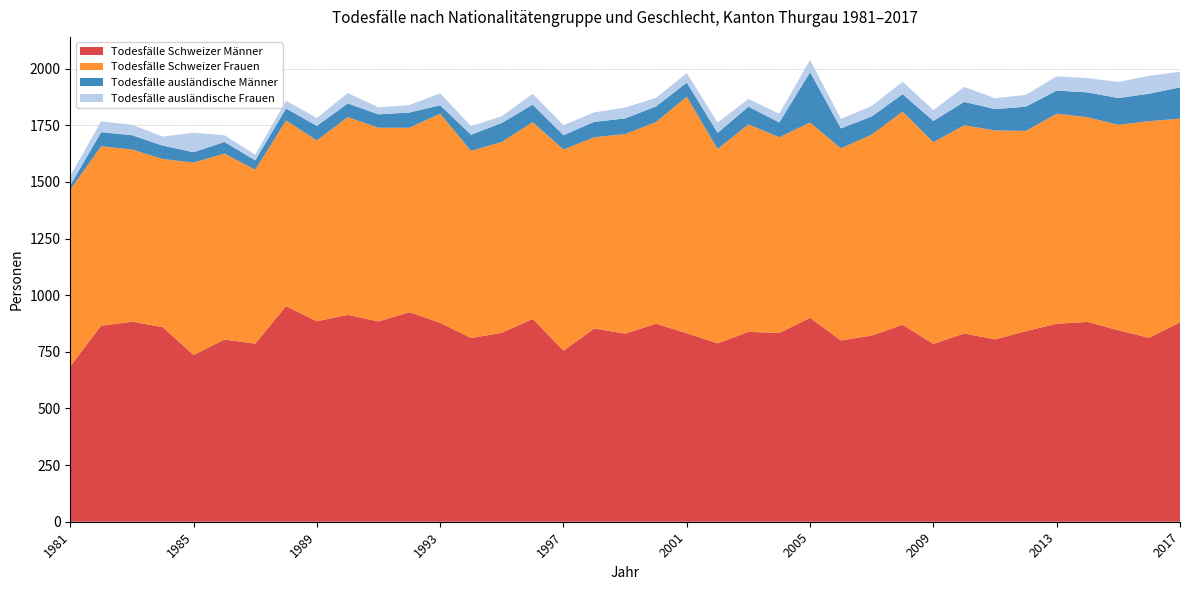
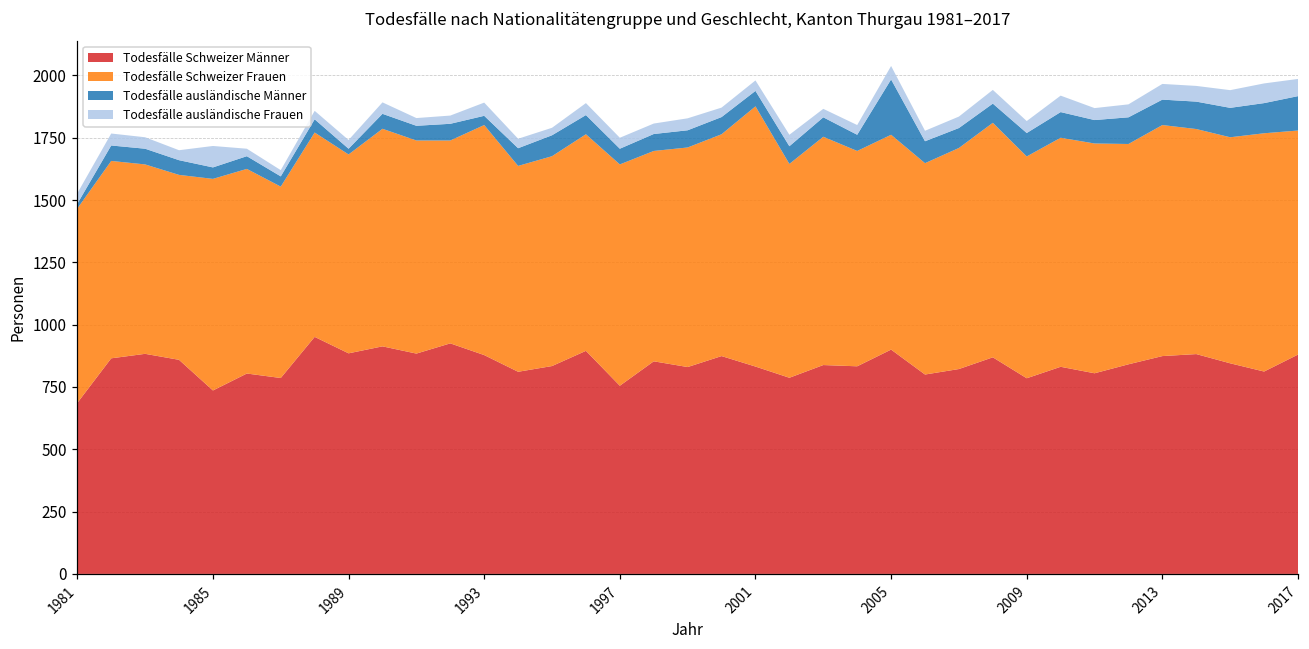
  {
    "Todesfälle Schweizer Männer": {
      "1981": 690,
      "1985": 740,
      "1989": 890,
      "1993": 880,
      "1997": 760,
      "2001": 830,
      "2005": 900,
      "2009": 790,
      "2013": 870,
      "2017": 880
    },
    "Todesfälle Schweizer Frauen": {
      "1981": 780,
      "1985": 850,
      "1989": 800,
      "1993": 920,
      "1997": 890,
      "2001": 1040,
      "2005": 860,
      "2009": 890,
      "2013": 930,
      "2017": 900
    },
    "Todesfälle ausländische Männer": {
      "1981": 20,
      "1985": 50,
-     "1989": 60,
+     "1989": 20,
      "1993": 40,
      "1997": 60,
      "2001": 60,
      "2005": 220,
      "2009": 90,
      "2013": 100,
      "2017": 140
    },
    "Todesfälle ausländische Frauen": {
      "1981": 40,
      "1985": 90,
      "1989": 40,
      "1993": 50,
      "1997": 40,
      "2001": 40,
      "2005": 50,
      "2009": 50,
      "2013": 60,
      "2017": 70
    }
  }
